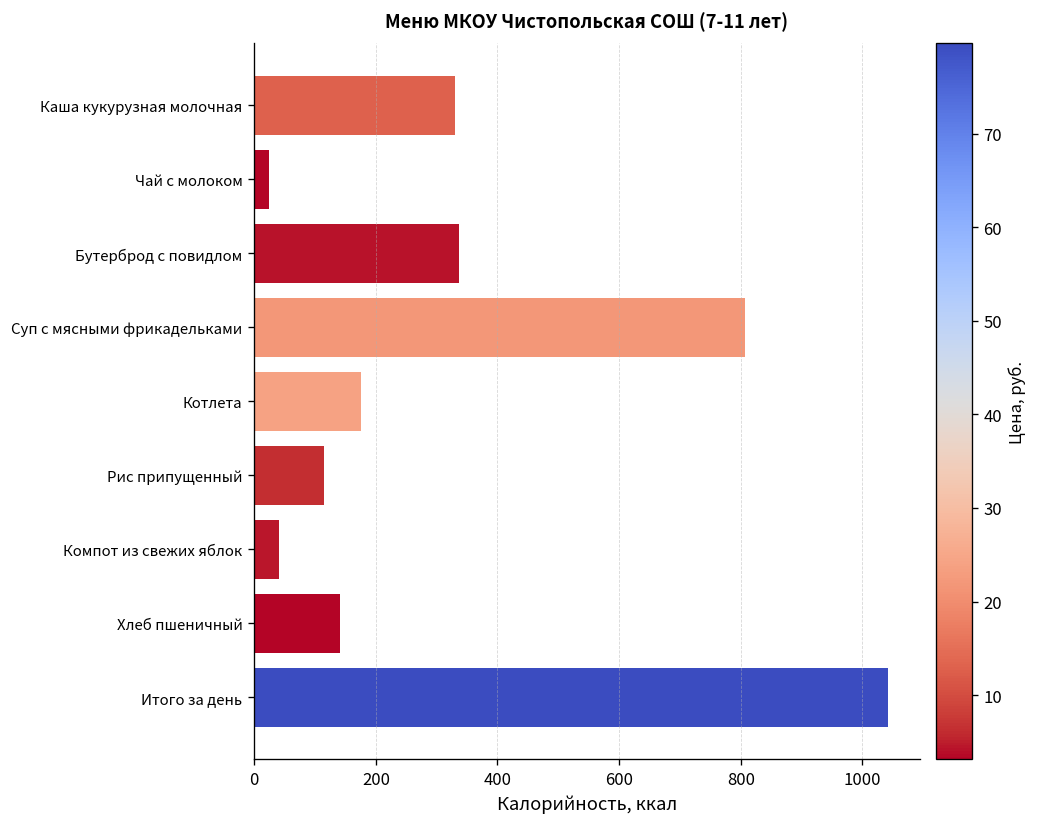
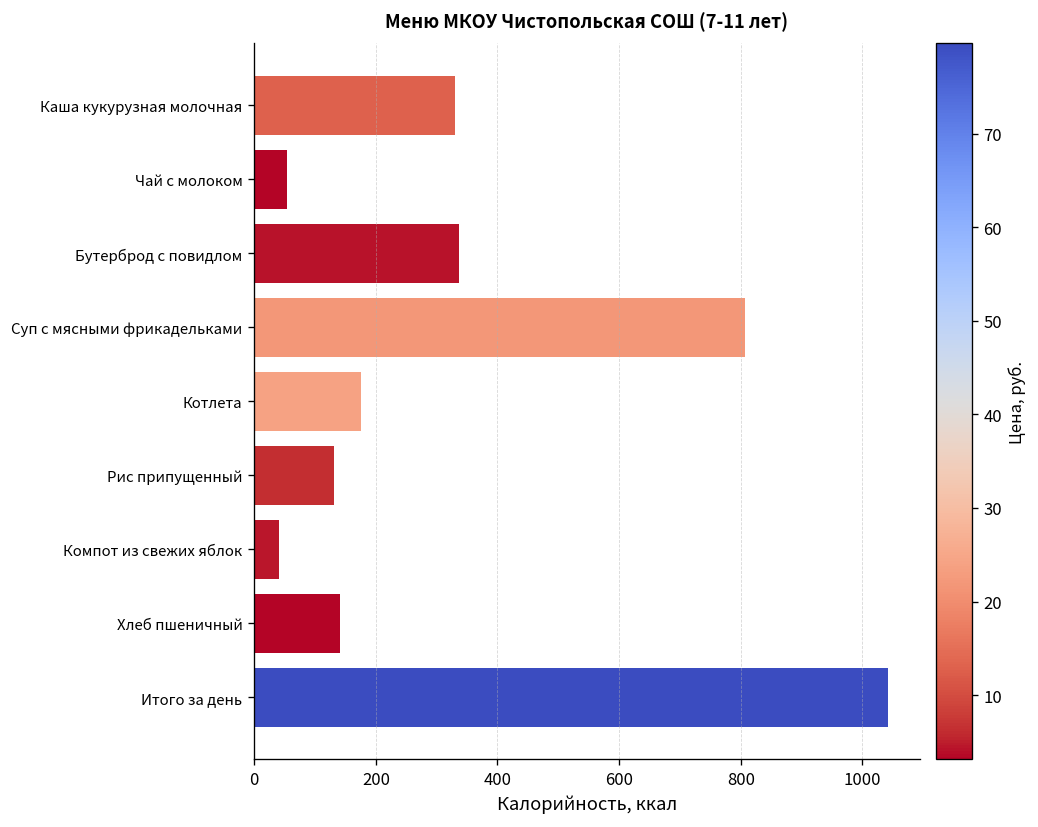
  {
    "Каша кукурузная молочная": 330,
-   "Чай с молоком": 30,
+   "Чай с молоком": 50,
    "Бутерброд с повидлом": 340,
    "Суп с мясными фрикадельками": 810,
    "Котлета": 180,
-   "Рис припущенный": 110,
+   "Рис припущенный": 130,
    "Компот из свежих яблок": 40,
    "Хлеб пшеничный": 140,
    "Итого за день": 1040
  }
